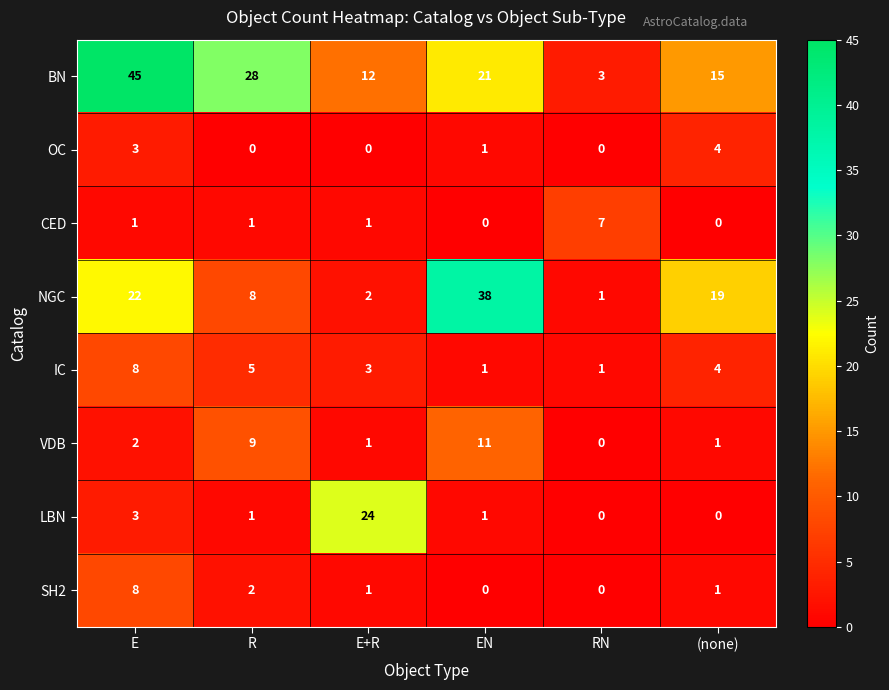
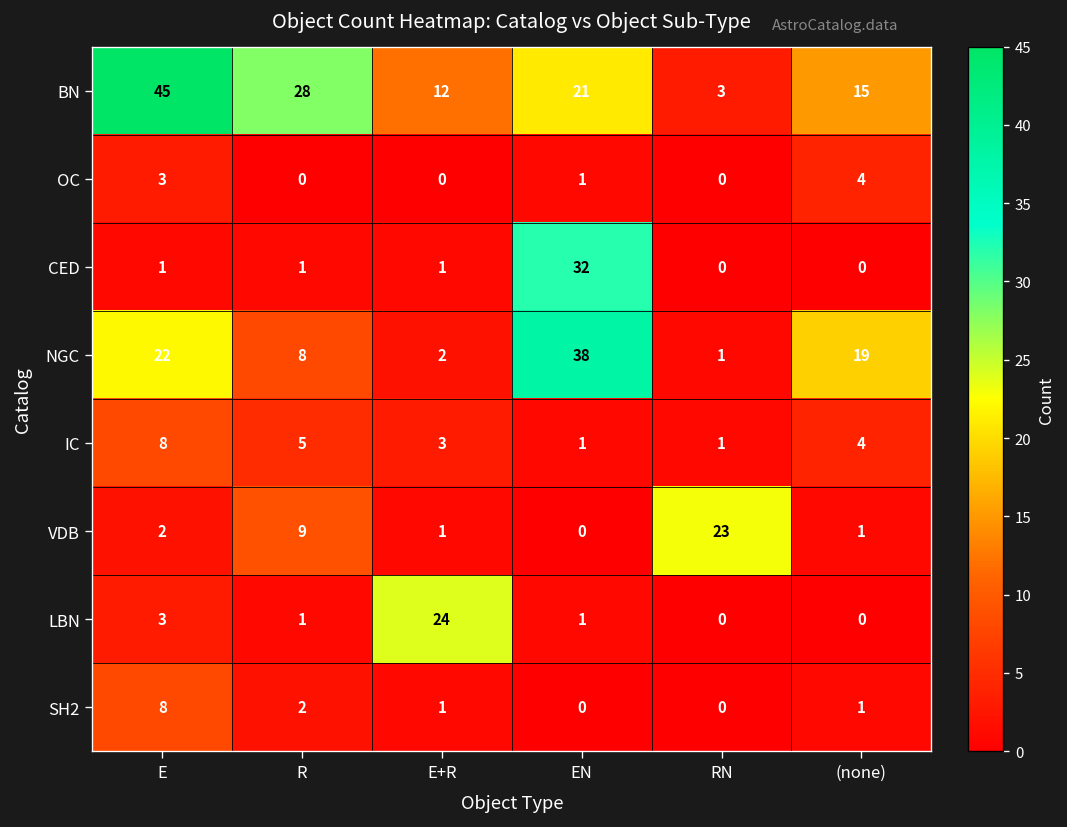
  {
    "BN": {
      "E": 45,
      "R": 28,
      "E+R": 12,
      "EN": 21,
      "RN": 3,
      "(none)": 15
    },
    "OC": {
      "E": 3,
      "R": 0,
      "E+R": 0,
      "EN": 1,
      "RN": 0,
      "(none)": 4
    },
    "CED": {
      "E": 1,
      "R": 1,
      "E+R": 1,
-     "EN": 0,
-     "RN": 7,
+     "EN": 32,
+     "RN": 0,
      "(none)": 0
    },
    "NGC": {
      "E": 22,
      "R": 8,
      "E+R": 2,
      "EN": 38,
      "RN": 1,
      "(none)": 19
    },
    "IC": {
      "E": 8,
      "R": 5,
      "E+R": 3,
      "EN": 1,
      "RN": 1,
      "(none)": 4
    },
    "VDB": {
      "E": 2,
      "R": 9,
      "E+R": 1,
-     "EN": 11,
-     "RN": 0,
+     "EN": 0,
+     "RN": 23,
      "(none)": 1
    },
    "LBN": {
      "E": 3,
      "R": 1,
      "E+R": 24,
      "EN": 1,
      "RN": 0,
      "(none)": 0
    },
    "SH2": {
      "E": 8,
      "R": 2,
      "E+R": 1,
      "EN": 0,
      "RN": 0,
      "(none)": 1
    }
  }
